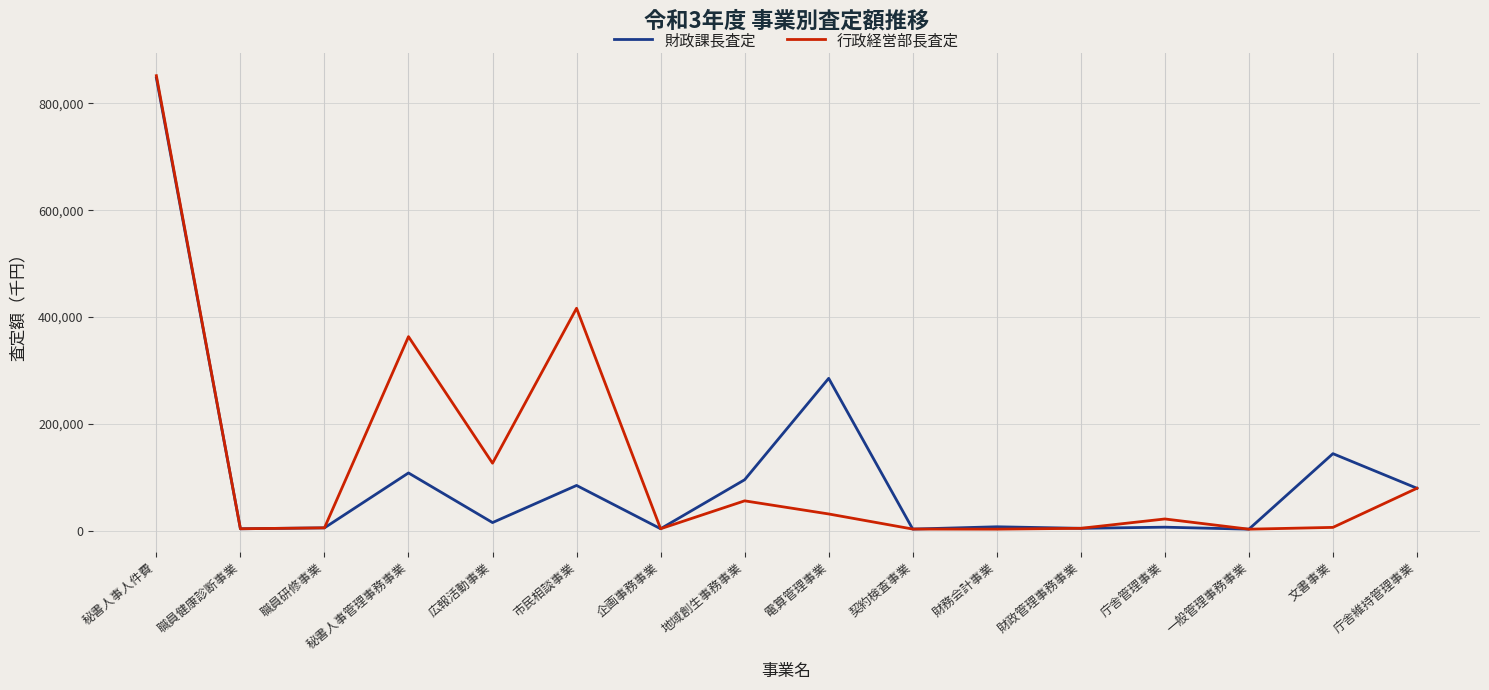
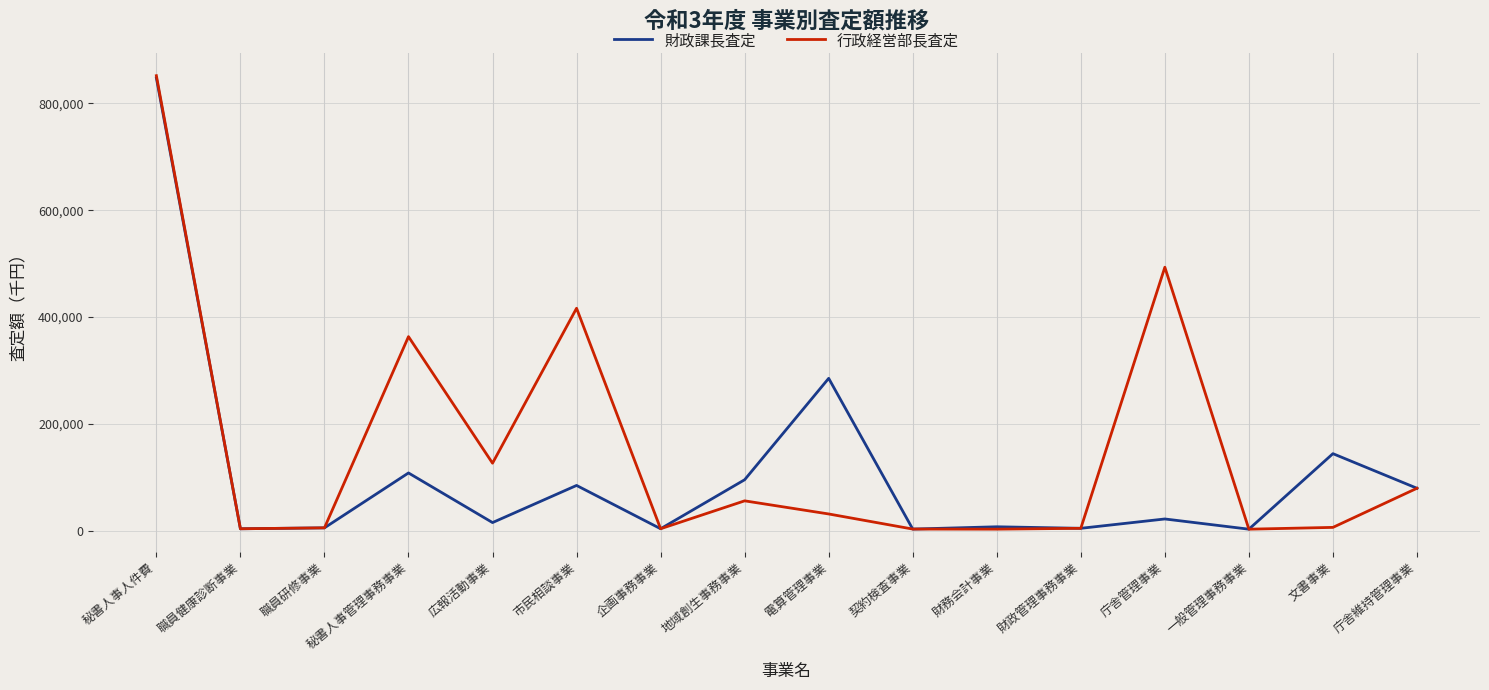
  {
    "財政課長査定": {
      "秘書人事管理事務事業": "110,000",
      "広報活動事業": "20,000",
      "市民相談事業": "80,000",
      "地域創生事務事業": "100,000",
      "電算管理事業": "290,000",
-     "庁舎管理事業": "10,000",
+     "庁舎管理事業": "20,000",
      "文書事業": "140,000"
    },
    "行政経営部長査定": {
      "秘書人事管理事務事業": "360,000",
      "広報活動事業": "130,000",
      "市民相談事業": "420,000",
      "地域創生事務事業": "60,000",
      "電算管理事業": "30,000",
-     "庁舎管理事業": "20,000",
+     "庁舎管理事業": "490,000",
      "文書事業": "10,000"
    }
  }
